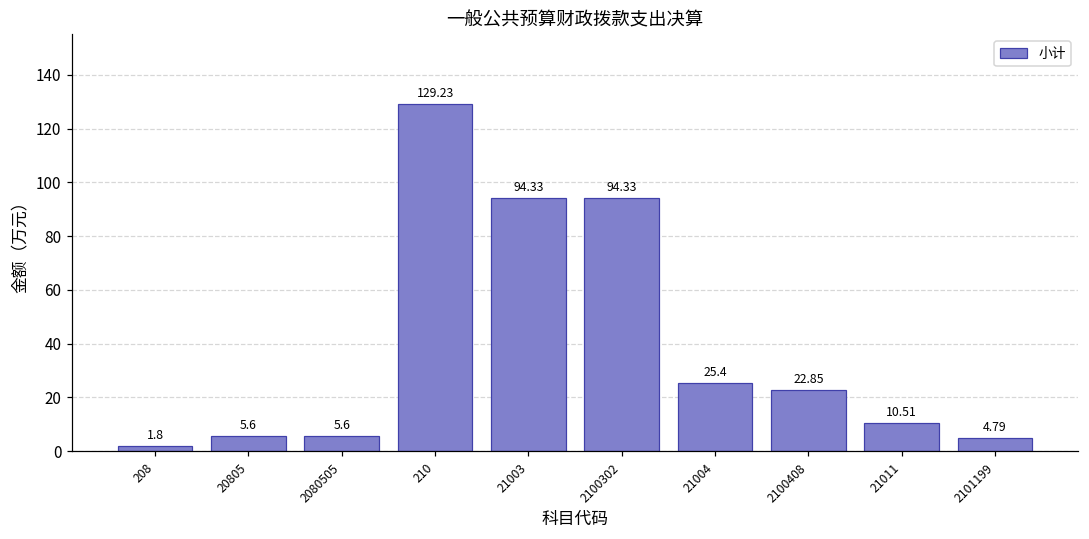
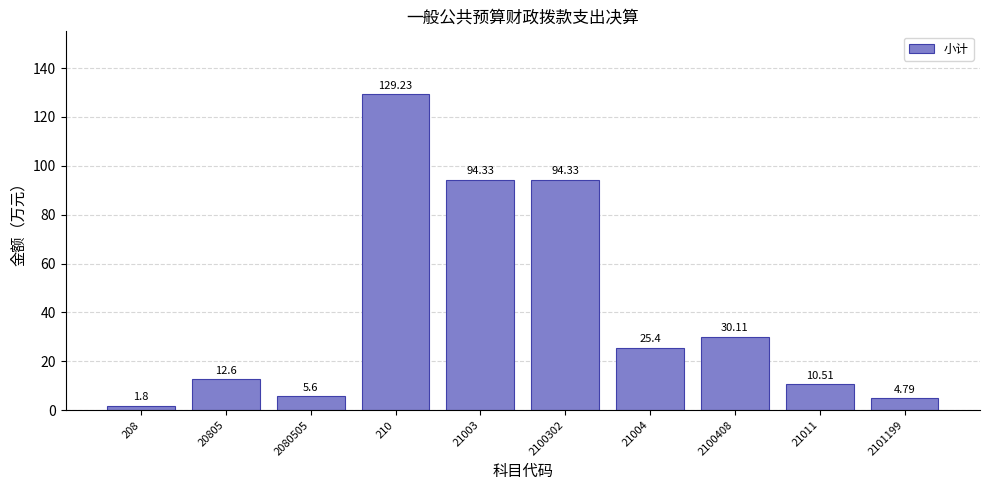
  {
    "208": 1.8,
-   "20805": 5.6,
+   "20805": 12.6,
    "2080505": 5.6,
    "210": 129.23,
    "21003": 94.33,
    "2100302": 94.33,
    "21004": 25.4,
-   "2100408": 22.85,
+   "2100408": 30.11,
    "21011": 10.51,
    "2101199": 4.79
  }
